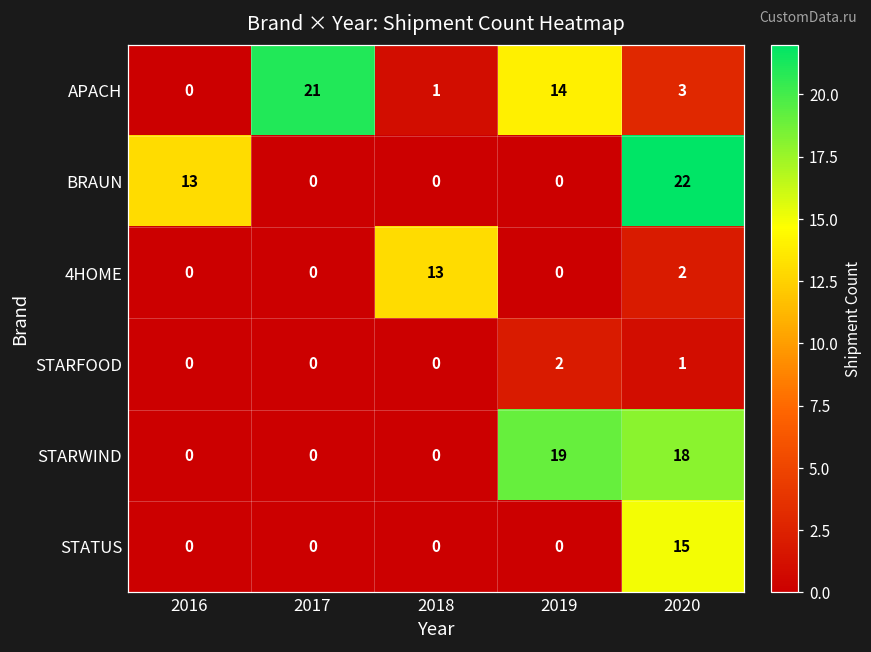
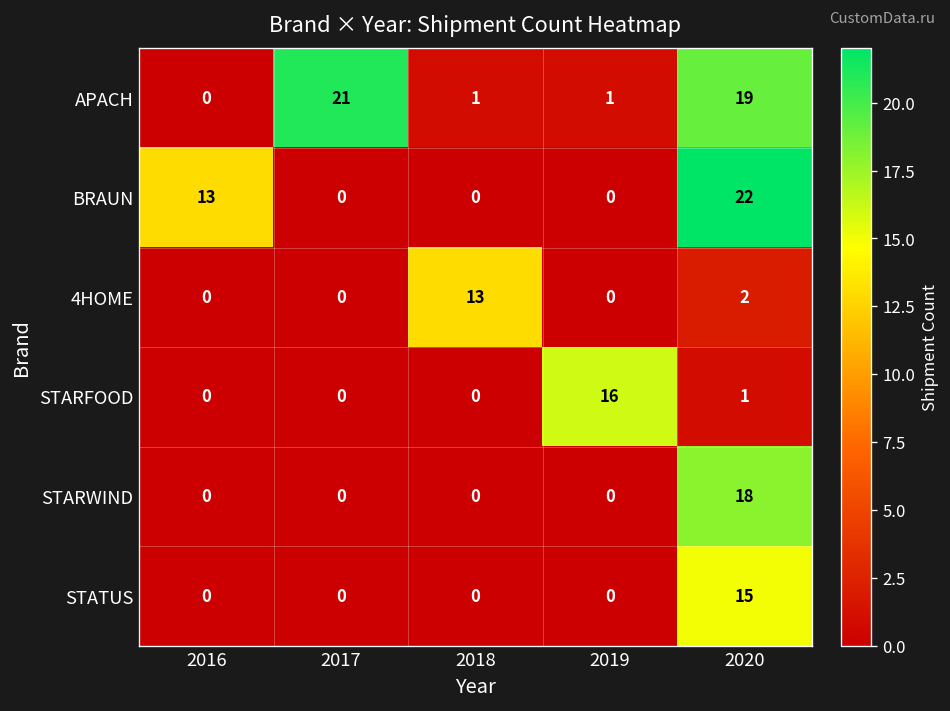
  {
    "APACH": {
      "2016": 0,
      "2017": 21,
      "2018": 1,
-     "2019": 14,
-     "2020": 3
+     "2019": 1,
+     "2020": 19
    },
    "BRAUN": {
      "2016": 13,
      "2017": 0,
      "2018": 0,
      "2019": 0,
      "2020": 22
    },
    "4HOME": {
      "2016": 0,
      "2017": 0,
      "2018": 13,
      "2019": 0,
      "2020": 2
    },
    "STARFOOD": {
      "2016": 0,
      "2017": 0,
      "2018": 0,
-     "2019": 2,
+     "2019": 16,
      "2020": 1
    },
    "STARWIND": {
      "2016": 0,
      "2017": 0,
      "2018": 0,
-     "2019": 19,
+     "2019": 0,
      "2020": 18
    },
    "STATUS": {
      "2016": 0,
      "2017": 0,
      "2018": 0,
      "2019": 0,
      "2020": 15
    }
  }
